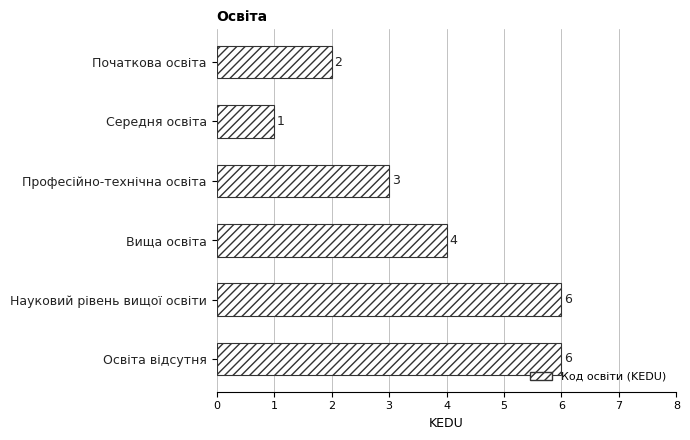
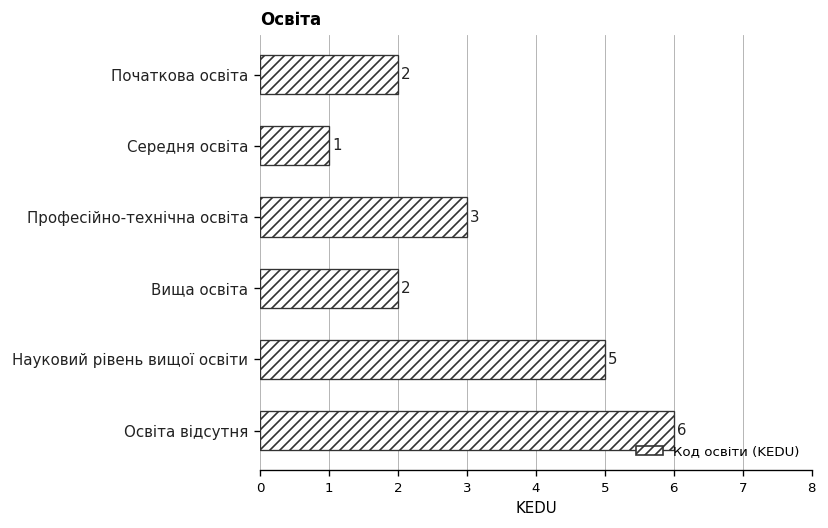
  {
    "Початкова освіта": 2,
    "Середня освіта": 1,
    "Професійно-технічна освіта": 3,
-   "Вища освіта": 4,
-   "Науковий рівень вищої освіти": 6,
+   "Вища освіта": 2,
+   "Науковий рівень вищої освіти": 5,
    "Освіта відсутня": 6
  }
